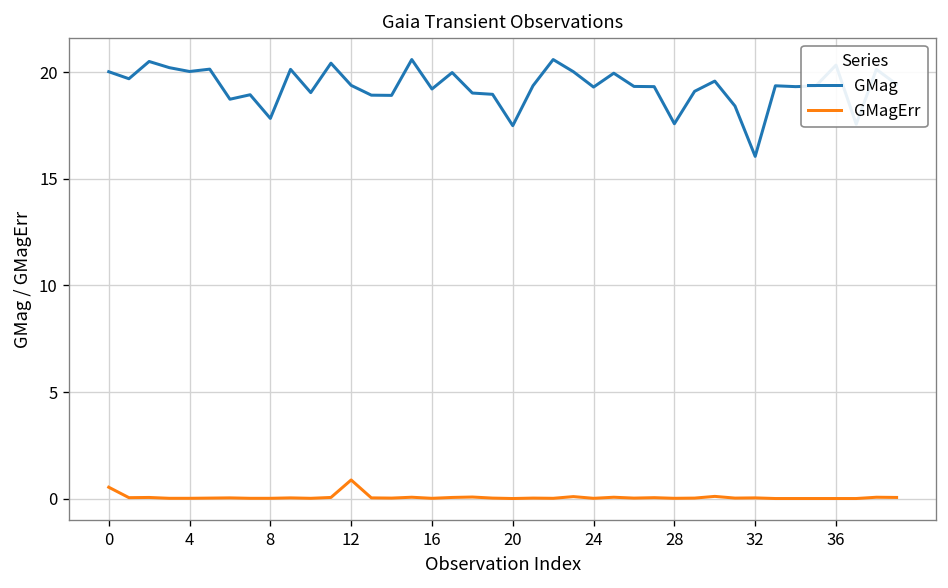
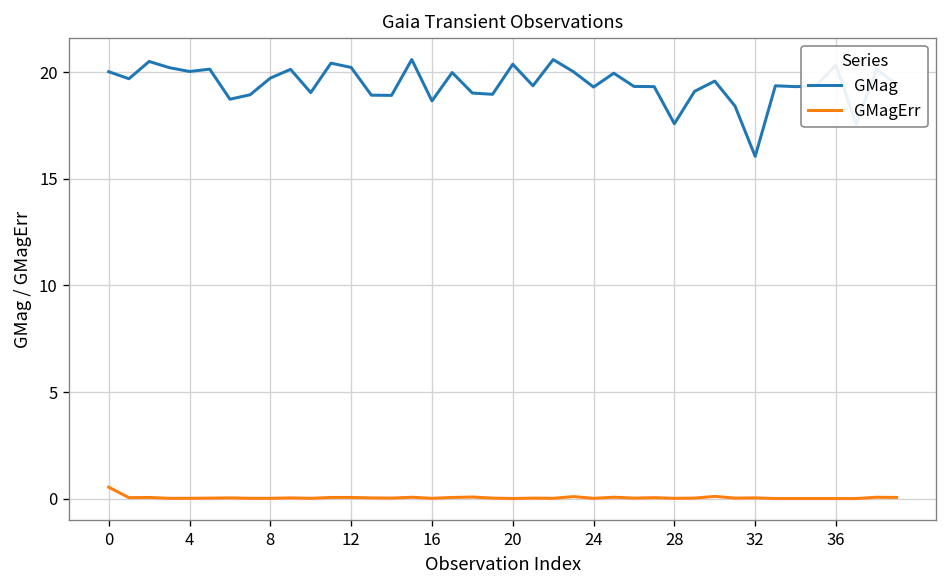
  {
    "GMag": {
      "0": 20.0,
      "4": 20.0,
-     "8": 17.8,
-     "12": 19.4,
-     "16": 19.2,
-     "20": 17.5,
+     "8": 19.7,
+     "12": 20.2,
+     "16": 18.7,
+     "20": 20.4,
      "24": 19.3,
      "28": 17.6,
      "32": 16.1
    },
    "GMagErr": {
      "0": 0.5,
      "4": 0.0,
      "8": 0.0,
-     "12": 0.9,
+     "12": 0.1,
      "16": 0.0,
      "20": 0.0,
      "24": 0.0,
      "28": 0.0,
      "32": 0.0,
      "36": 0.0
    }
  }
